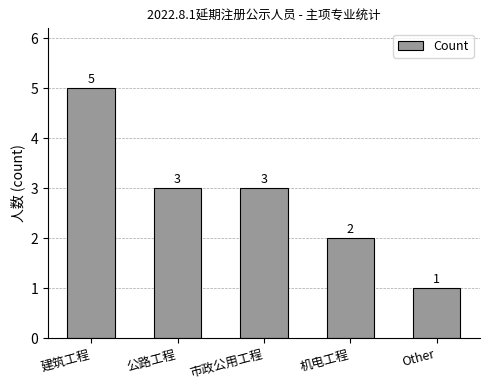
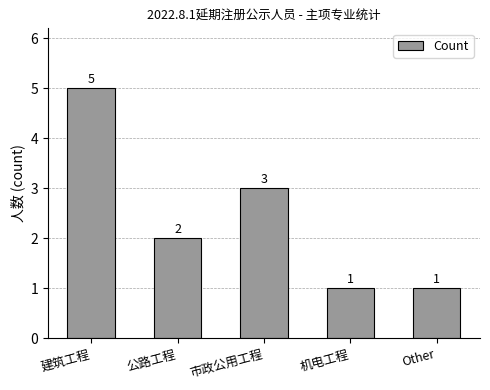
  {
    "建筑工程": 5,
-   "公路工程": 3,
+   "公路工程": 2,
    "市政公用工程": 3,
-   "机电工程": 2,
+   "机电工程": 1,
    "Other": 1
  }
